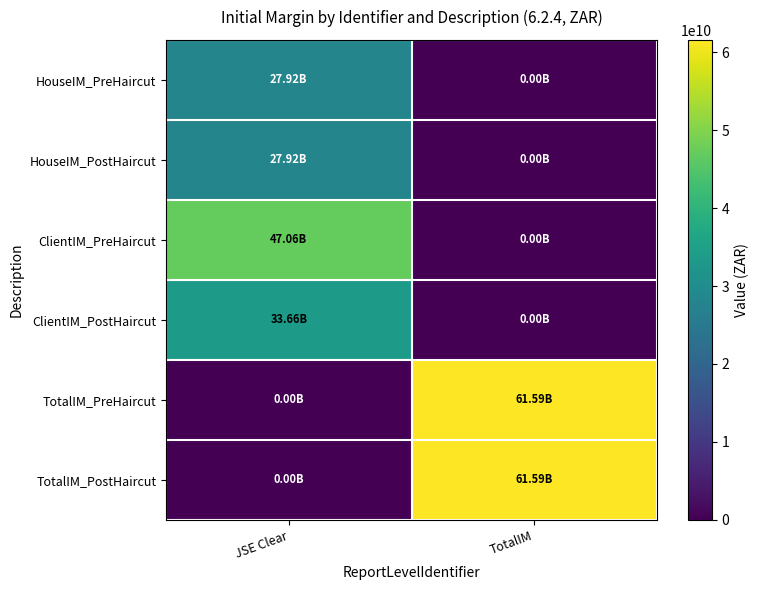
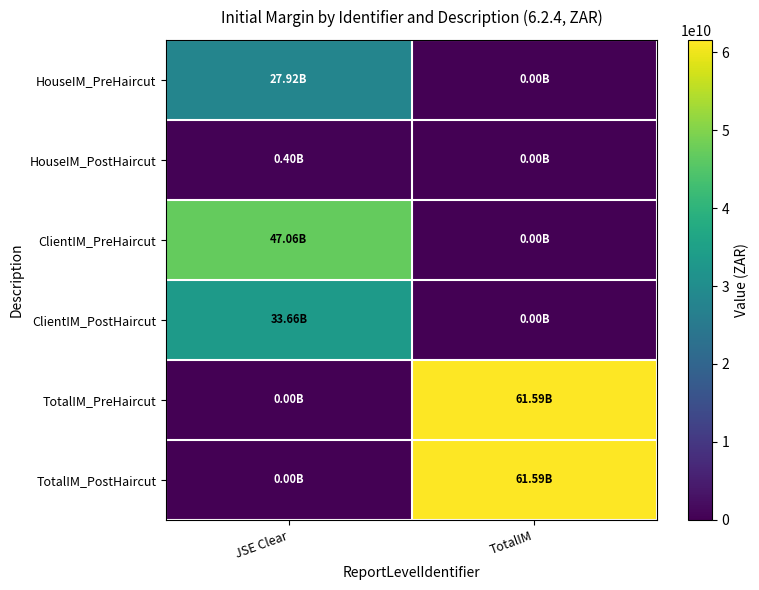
  {
    "HouseIM_PreHaircut": {
      "JSE Clear": "27.92B",
      "TotalIM": "0.00B"
    },
    "HouseIM_PostHaircut": {
-     "JSE Clear": "27.92B",
+     "JSE Clear": "0.40B",
      "TotalIM": "0.00B"
    },
    "ClientIM_PreHaircut": {
      "JSE Clear": "47.06B",
      "TotalIM": "0.00B"
    },
    "ClientIM_PostHaircut": {
      "JSE Clear": "33.66B",
      "TotalIM": "0.00B"
    },
    "TotalIM_PreHaircut": {
      "JSE Clear": "0.00B",
      "TotalIM": "61.59B"
    },
    "TotalIM_PostHaircut": {
      "JSE Clear": "0.00B",
      "TotalIM": "61.59B"
    }
  }
